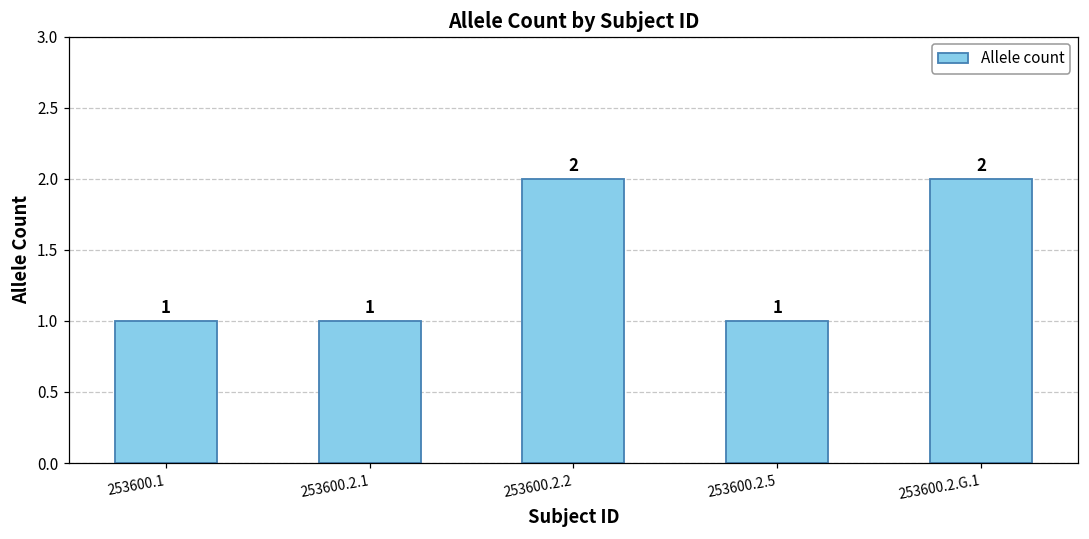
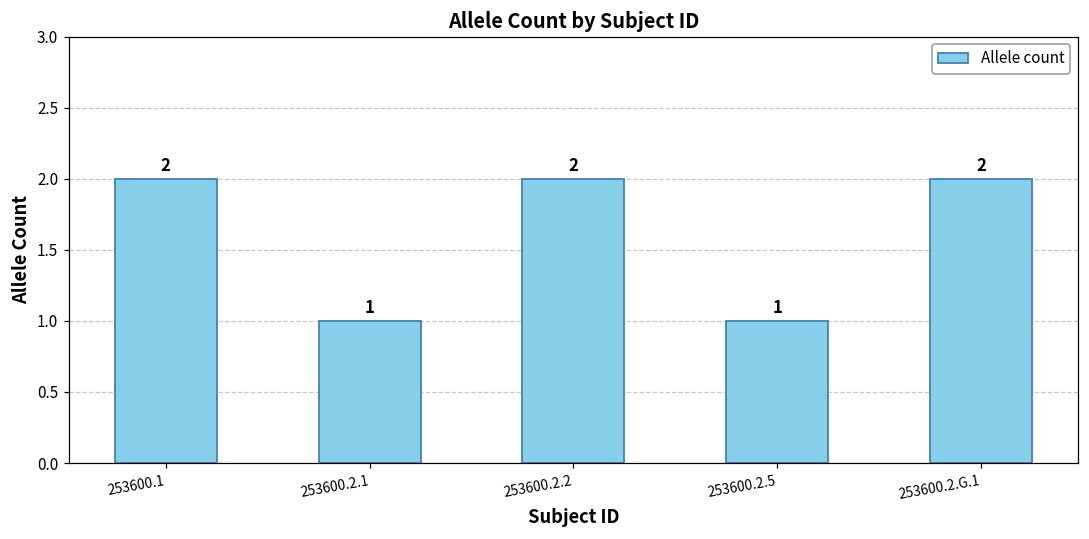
  {
-   "253600.1": 1,
+   "253600.1": 2,
    "253600.2.1": 1,
    "253600.2.2": 2,
    "253600.2.5": 1,
    "253600.2.G.1": 2
  }
